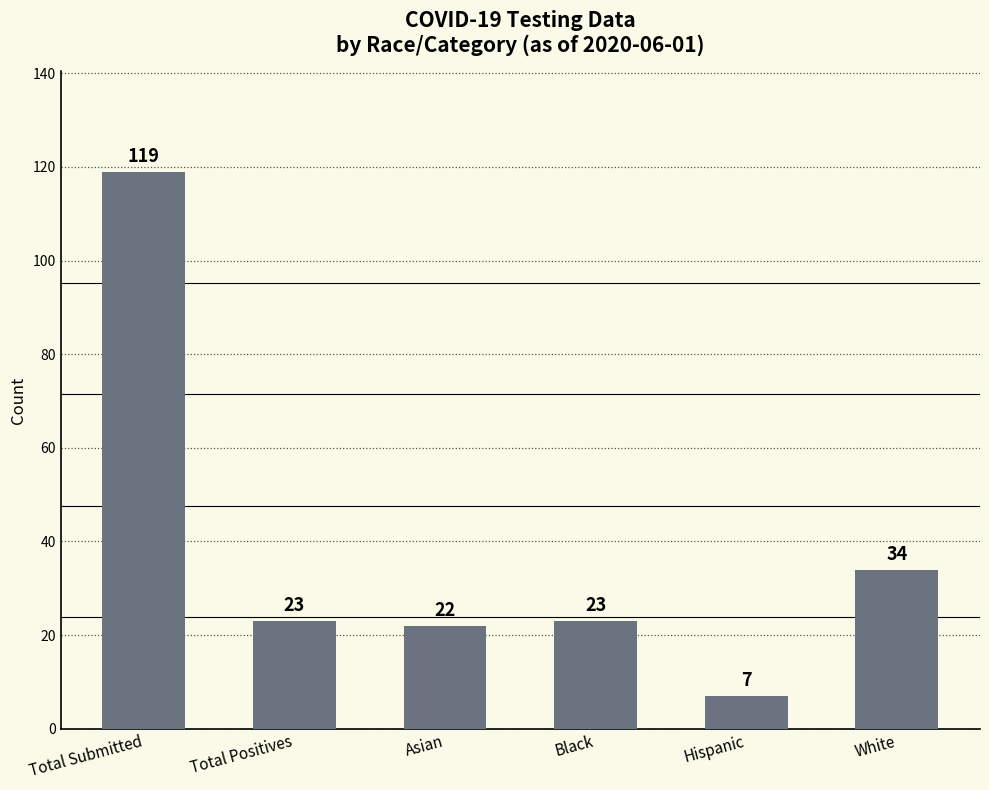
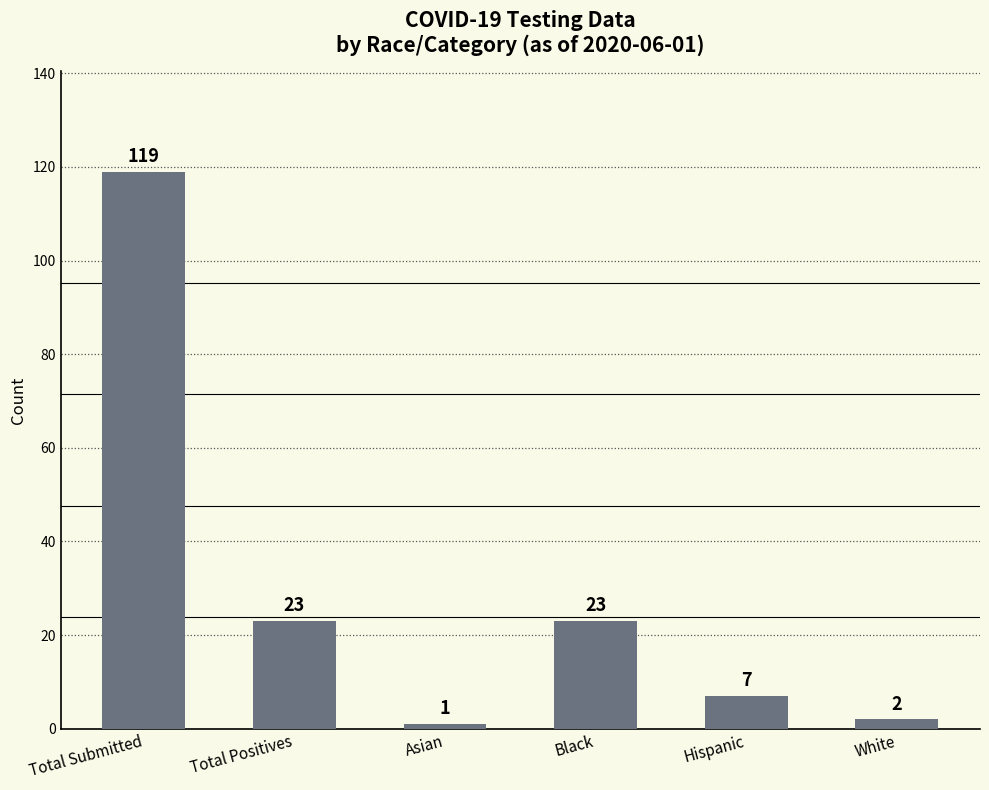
  {
    "Total Submitted": 119,
    "Total Positives": 23,
-   "Asian": 22,
+   "Asian": 1,
    "Black": 23,
    "Hispanic": 7,
-   "White": 34
+   "White": 2
  }
